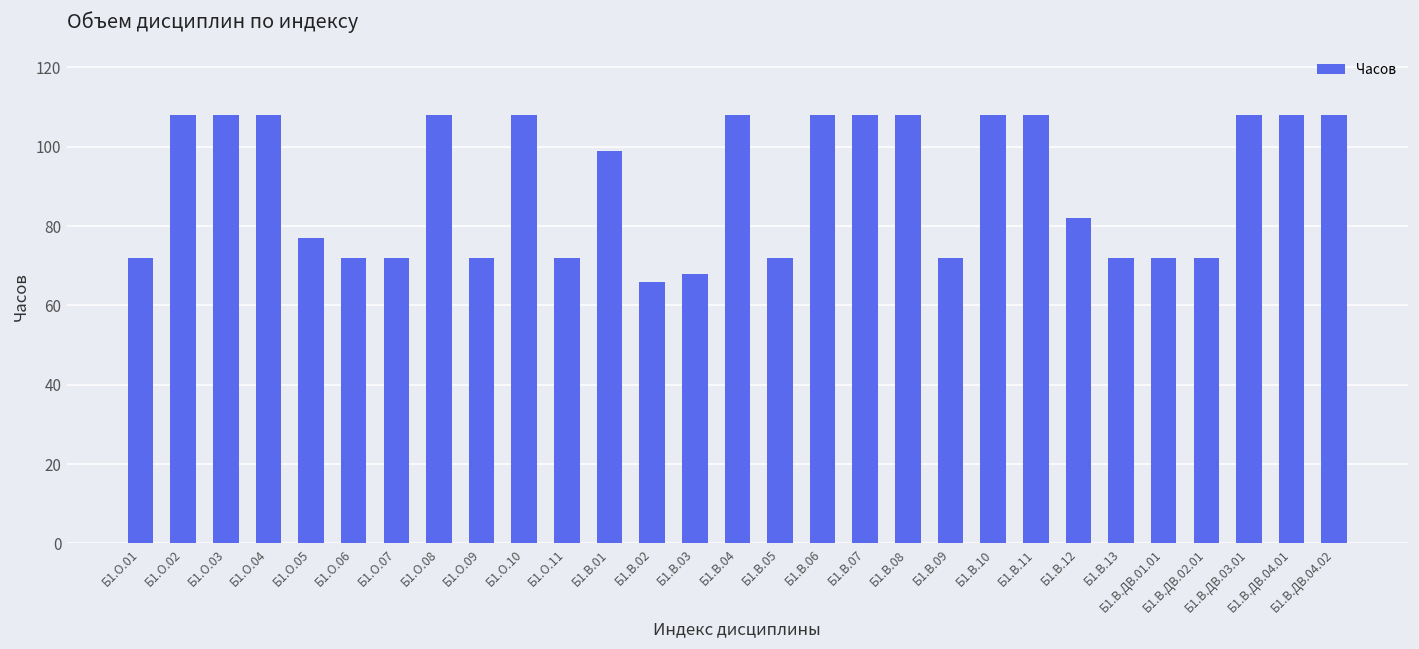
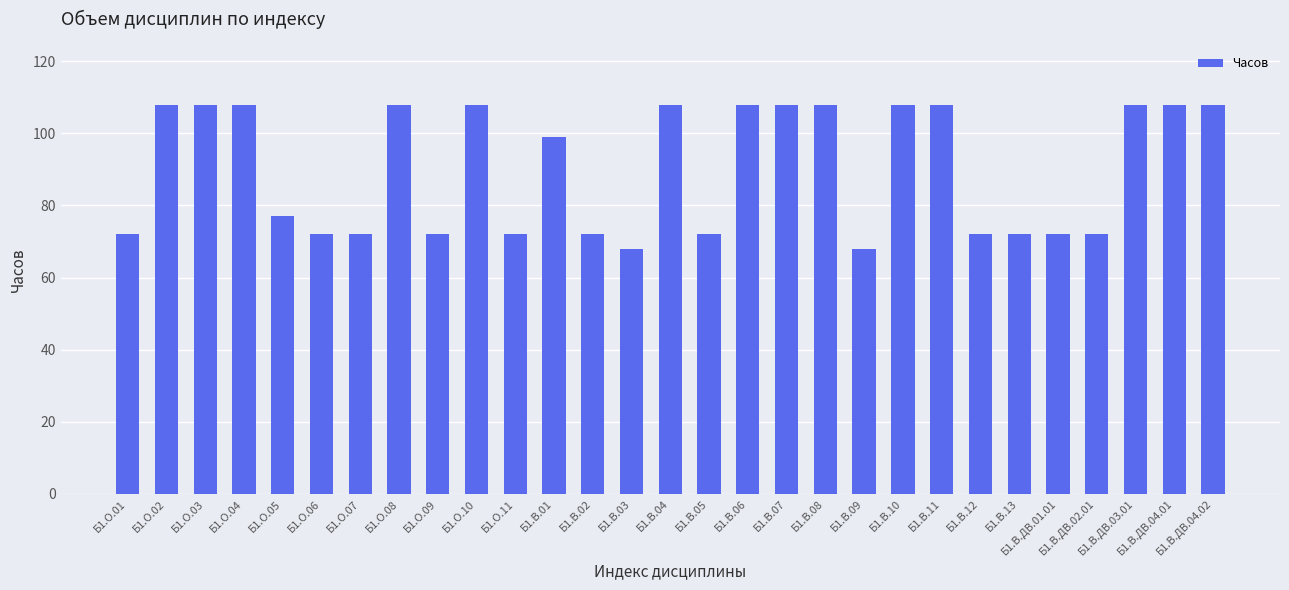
  {
    "Б1.О.01": 72,
    "Б1.О.02": 108,
    "Б1.О.03": 108,
    "Б1.О.04": 108,
    "Б1.О.05": 77,
    "Б1.О.06": 72,
    "Б1.О.07": 72,
    "Б1.О.08": 108,
    "Б1.О.09": 72,
    "Б1.О.10": 108,
    "Б1.О.11": 72,
    "Б1.В.01": 99,
-   "Б1.В.02": 66,
+   "Б1.В.02": 72,
    "Б1.В.03": 68,
    "Б1.В.04": 108,
    "Б1.В.05": 72,
    "Б1.В.06": 108,
    "Б1.В.07": 108,
    "Б1.В.08": 108,
-   "Б1.В.09": 72,
+   "Б1.В.09": 68,
    "Б1.В.10": 108,
    "Б1.В.11": 108,
-   "Б1.В.12": 82,
+   "Б1.В.12": 72,
    "Б1.В.13": 72,
    "Б1.В.ДВ.01.01": 72,
    "Б1.В.ДВ.02.01": 72,
    "Б1.В.ДВ.03.01": 108,
    "Б1.В.ДВ.04.01": 108,
    "Б1.В.ДВ.04.02": 108
  }
